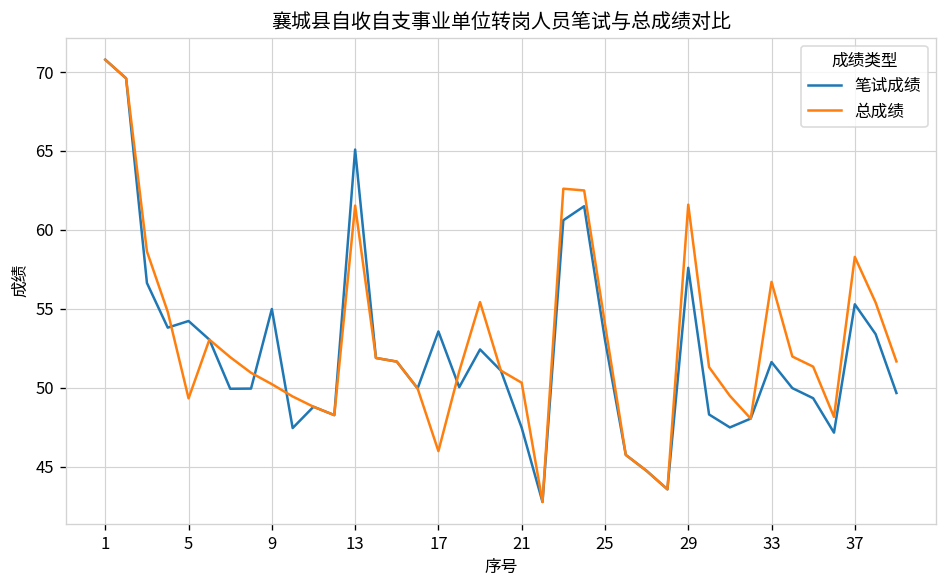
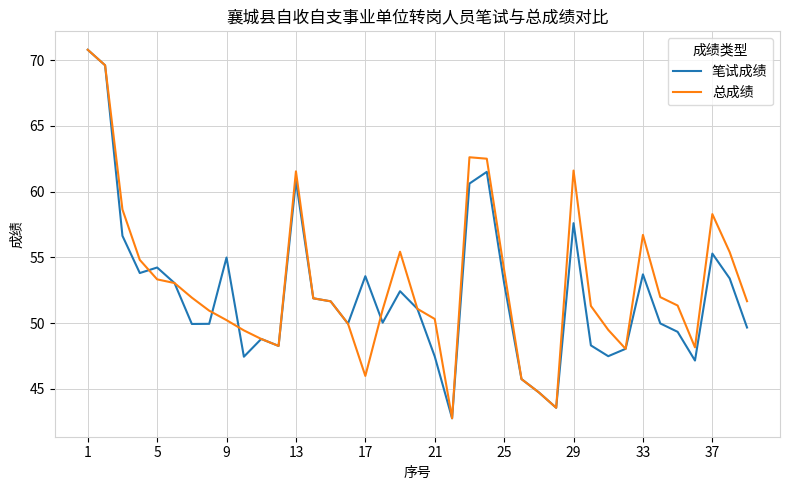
  {
    "笔试成绩": {
      "5": 54.2,
      "9": 55.0,
-     "13": 65.1,
+     "13": 60.8,
      "17": 53.6,
      "21": 47.5,
      "25": 53.0,
      "29": 57.6,
-     "33": 51.6,
+     "33": 53.7,
      "37": 55.3
    },
    "总成绩": {
-     "5": 49.3,
+     "5": 53.3,
      "9": 50.2,
      "13": 61.5,
      "17": 46.0,
      "21": 50.3,
      "25": 54.0,
      "29": 61.6,
      "33": 56.7,
      "37": 58.3
    }
  }
